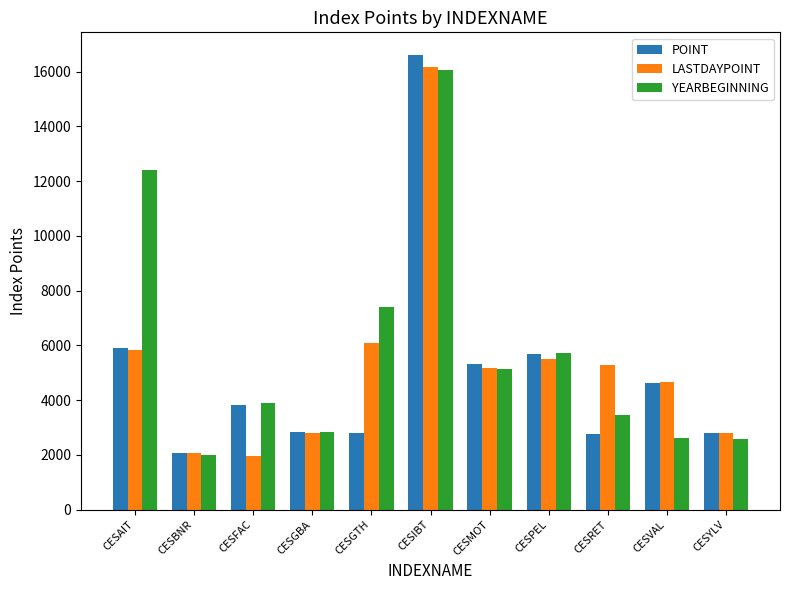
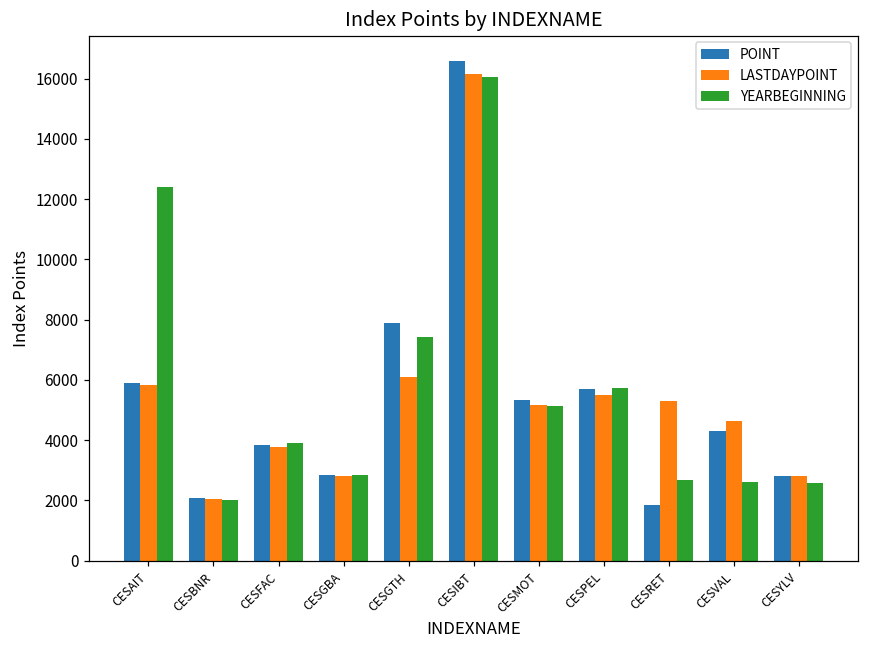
  {
    "POINT": {
      "CESAIT": 5900,
      "CESBNR": 2100,
      "CESFAC": 3800,
      "CESGBA": 2800,
-     "CESGTH": 2800,
+     "CESGTH": 7900,
      "CESIBT": 16600,
      "CESMOT": 5300,
      "CESPEL": 5700,
-     "CESRET": 2800,
-     "CESVAL": 4600,
+     "CESRET": 1800,
+     "CESVAL": 4300,
      "CESYLV": 2800
    },
    "LASTDAYPOINT": {
      "CESAIT": 5800,
      "CESBNR": 2100,
-     "CESFAC": 2000,
+     "CESFAC": 3800,
      "CESGBA": 2800,
      "CESGTH": 6100,
      "CESIBT": 16200,
      "CESMOT": 5200,
      "CESPEL": 5500,
      "CESRET": 5300,
      "CESVAL": 4600,
      "CESYLV": 2800
    },
    "YEARBEGINNING": {
      "CESAIT": 12400,
      "CESBNR": 2000,
      "CESFAC": 3900,
      "CESGBA": 2900,
      "CESGTH": 7400,
      "CESIBT": 16100,
      "CESMOT": 5100,
      "CESPEL": 5700,
-     "CESRET": 3400,
+     "CESRET": 2700,
      "CESVAL": 2600,
      "CESYLV": 2600
    }
  }
